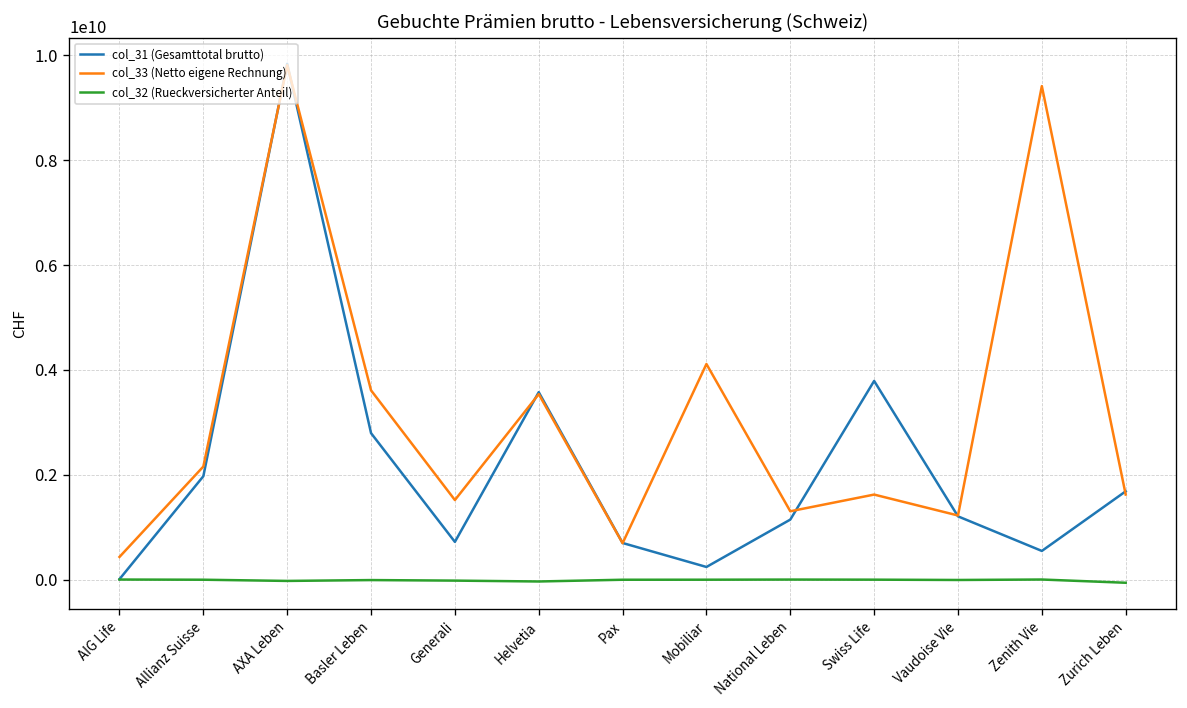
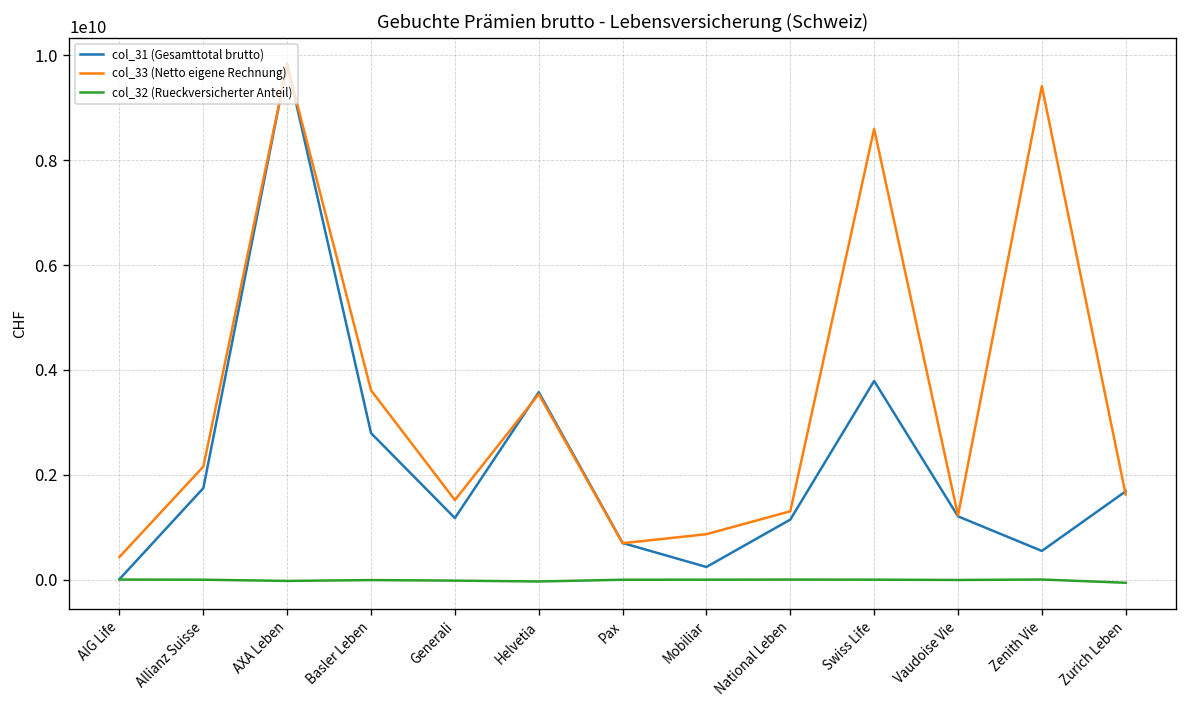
  {
    "col_31 (Gesamttotal brutto)": {
-     "Allianz Suisse": 2000000000,
+     "Allianz Suisse": 1700000000,
      "Basler Leben": 2800000000,
-     "Generali": 700000000,
+     "Generali": 1200000000,
      "Mobiliar": 200000000,
      "National Leben": 1100000000,
      "Swiss Life": 3800000000,
      "Zenith Vie": 500000000,
      "Zurich Leben": 1700000000
    },
    "col_33 (Netto eigene Rechnung)": {
      "AIG Life": 400000000,
      "Allianz Suisse": 2200000000,
      "Basler Leben": 3600000000,
      "Generali": 1500000000,
-     "Mobiliar": 4100000000,
+     "Mobiliar": 900000000,
      "National Leben": 1300000000,
-     "Swiss Life": 1600000000,
+     "Swiss Life": 8600000000,
      "Zenith Vie": 9400000000,
      "Zurich Leben": 1600000000
    },
    "col_32 (Rueckversicherter Anteil)": {
      "Allianz Suisse": 0,
      "AXA Leben": 0,
      "Basler Leben": 0,
      "Generali": 0,
      "Helvetia": 0,
      "Pax": 0,
      "Mobiliar": 0,
      "National Leben": 0,
      "Swiss Life": 0,
      "Vaudoise Vie": 0,
      "Zenith Vie": 0,
      "Zurich Leben": -100000000
    }
  }
